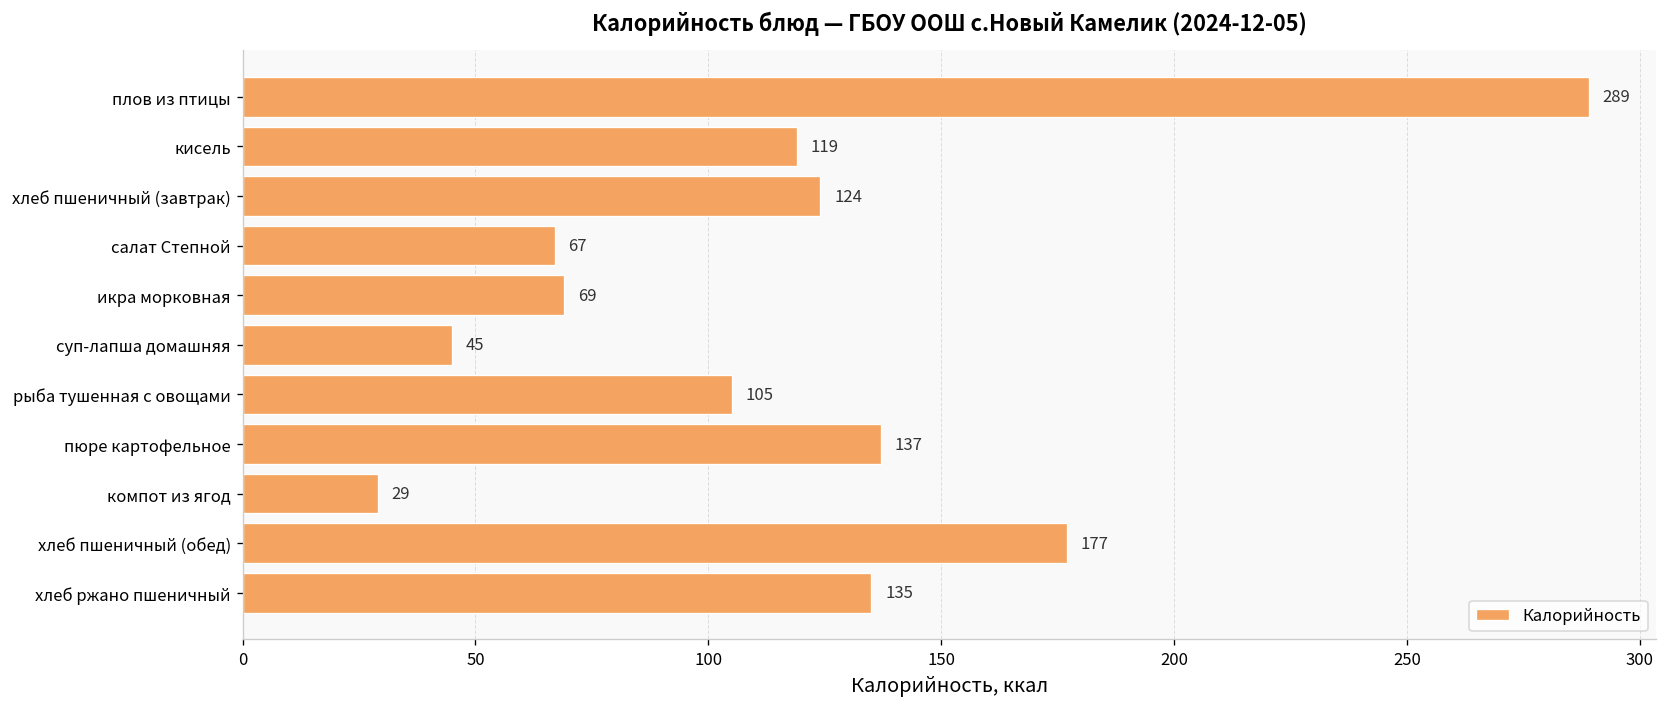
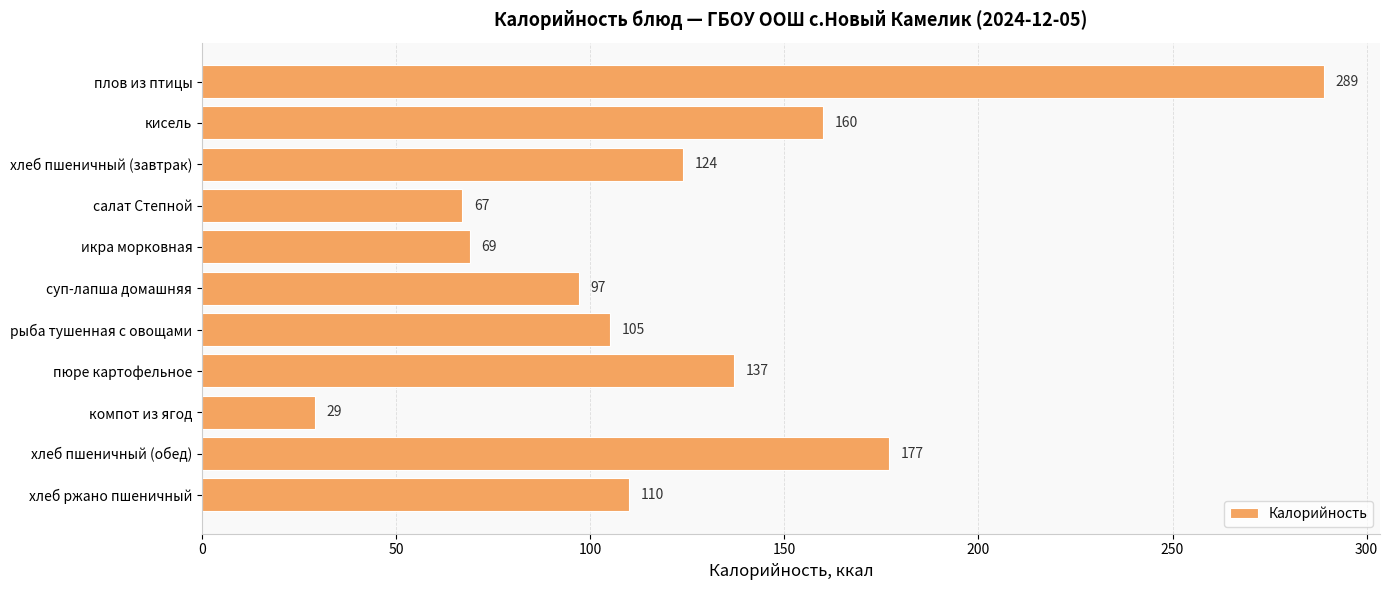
  {
    "плов из птицы": 289,
-   "кисель": 119,
+   "кисель": 160,
    "хлеб пшеничный (завтрак)": 124,
    "салат Степной": 67,
    "икра морковная": 69,
-   "суп-лапша домашняя": 45,
+   "суп-лапша домашняя": 97,
    "рыба тушенная с овощами": 105,
    "пюре картофельное": 137,
    "компот из ягод": 29,
    "хлеб пшеничный (обед)": 177,
-   "хлеб ржано пшеничный": 135
+   "хлеб ржано пшеничный": 110
  }
